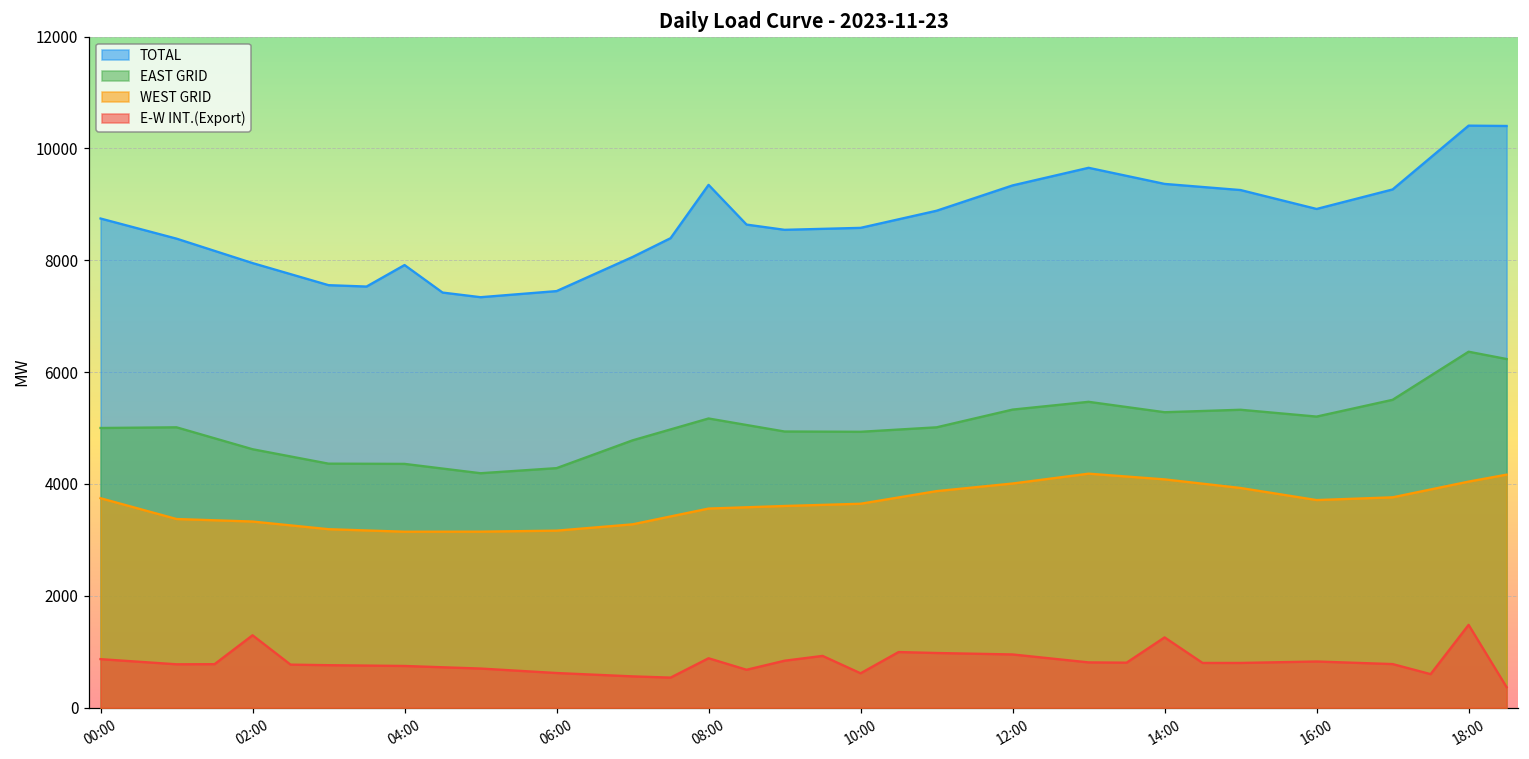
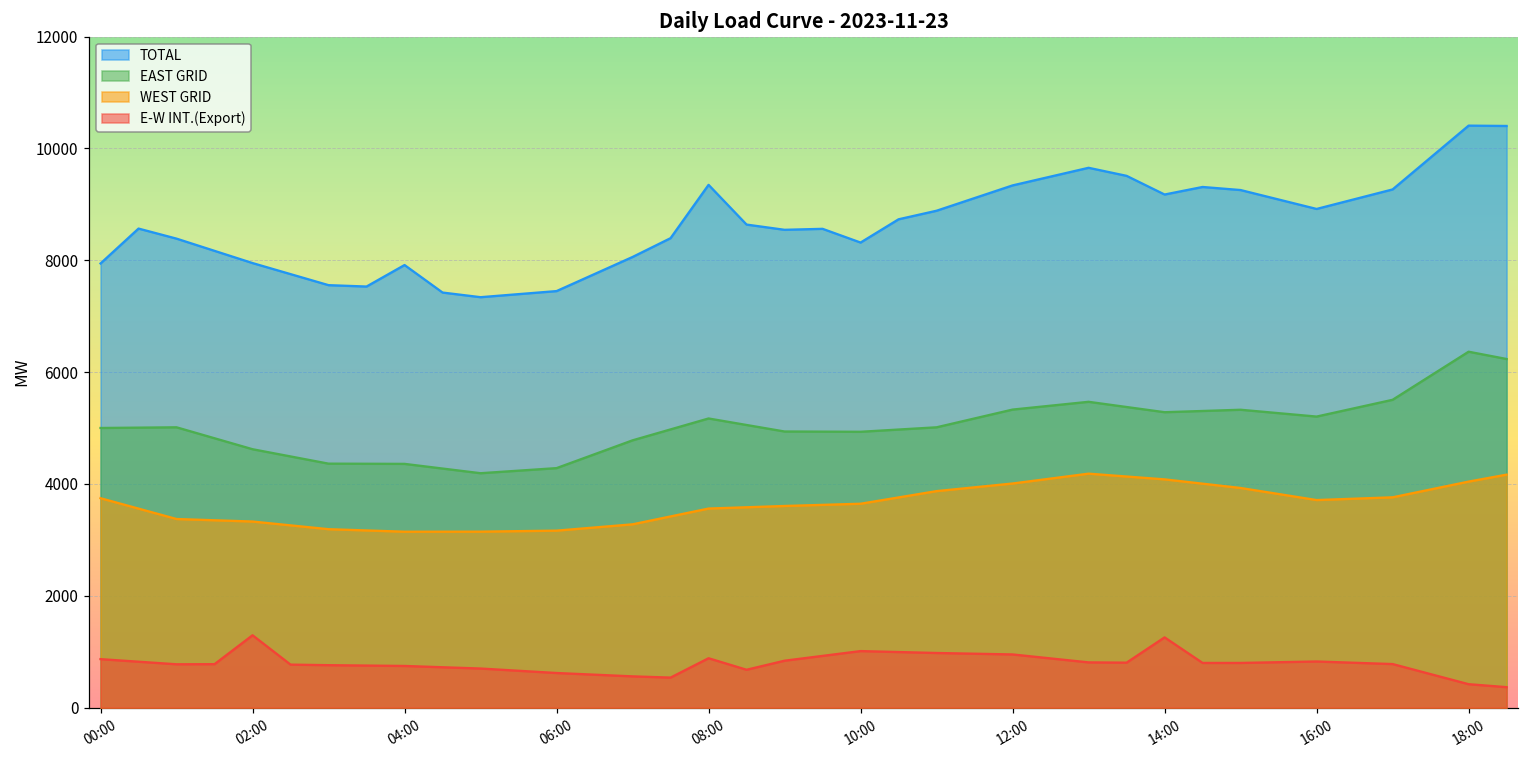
  {
    "TOTAL": {
-     "00:00": 8700,
+     "00:00": 7900,
      "02:00": 8000,
      "04:00": 7900,
      "06:00": 7500,
      "08:00": 9400,
-     "10:00": 8600,
+     "10:00": 8300,
      "12:00": 9300,
-     "14:00": 9400,
+     "14:00": 9200,
      "16:00": 8900,
      "18:00": 10400
    },
    "EAST GRID": {
      "00:00": 5000,
      "02:00": 4600,
      "04:00": 4400,
      "06:00": 4300,
      "08:00": 5200,
      "10:00": 4900,
      "12:00": 5300,
      "14:00": 5300,
      "16:00": 5200,
      "18:00": 6400
    },
    "WEST GRID": {
      "00:00": 3700,
      "02:00": 3300,
      "04:00": 3100,
      "06:00": 3200,
      "08:00": 3600,
      "10:00": 3600,
      "12:00": 4000,
      "14:00": 4100,
      "16:00": 3700,
      "18:00": 4000
    },
    "E-W INT.(Export)": {
      "00:00": 900,
      "02:00": 1300,
      "04:00": 700,
      "06:00": 600,
      "08:00": 900,
-     "10:00": 600,
+     "10:00": 1000,
      "12:00": 1000,
      "14:00": 1300,
      "16:00": 800,
-     "18:00": 1500
+     "18:00": 400
    }
  }
